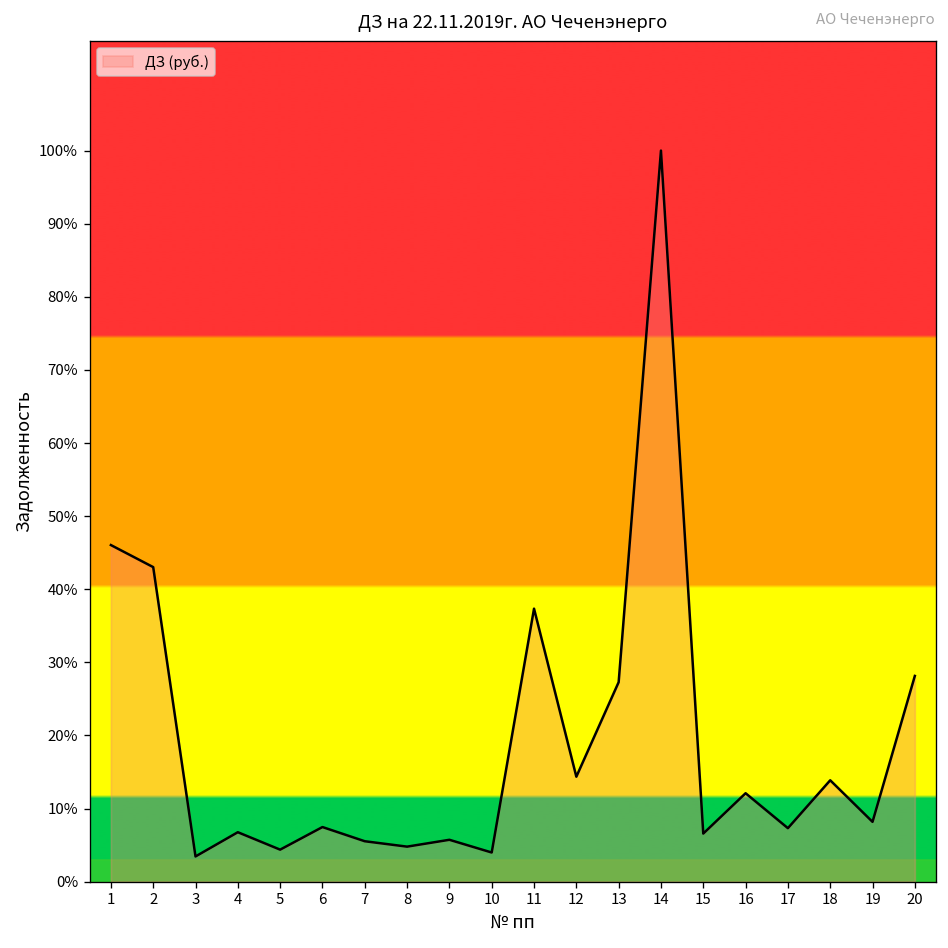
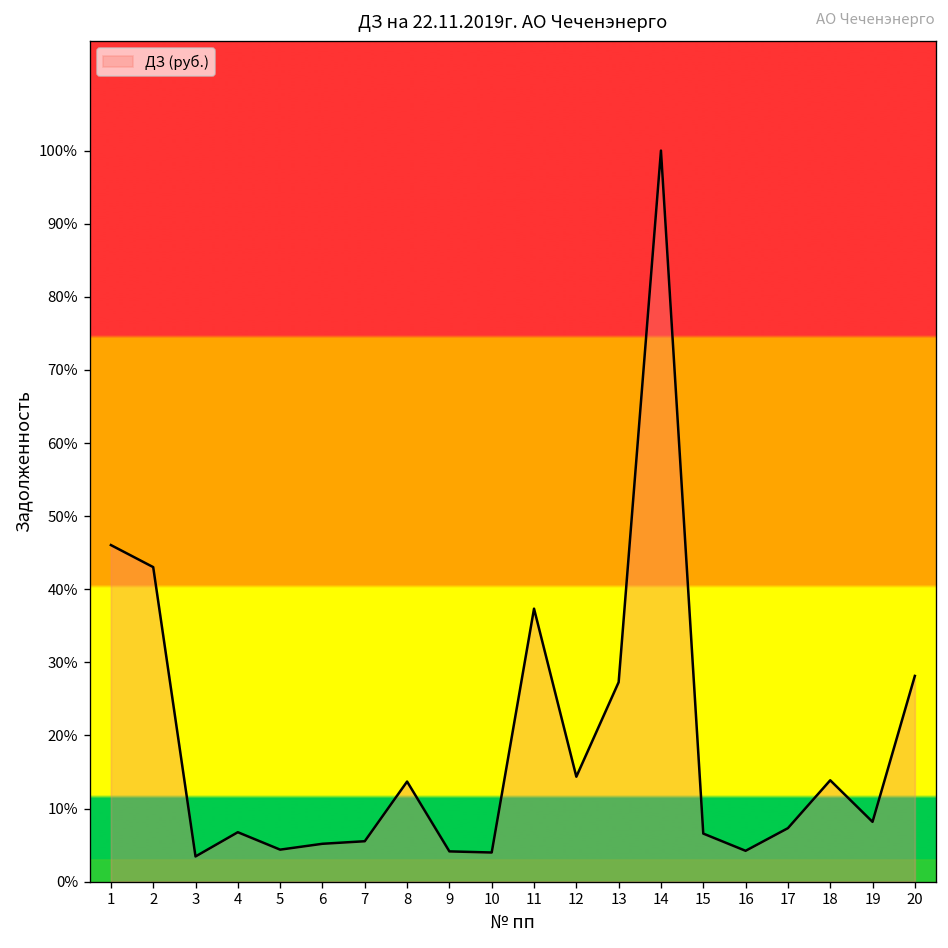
  {
    "1": "46%",
    "2": "43%",
    "3": "3%",
    "4": "7%",
    "5": "4%",
-   "6": "7%",
+   "6": "5%",
    "7": "6%",
-   "8": "5%",
-   "9": "6%",
+   "8": "14%",
+   "9": "4%",
    "10": "4%",
    "11": "37%",
    "12": "14%",
    "13": "27%",
    "14": "100%",
    "15": "7%",
-   "16": "12%",
+   "16": "4%",
    "17": "7%",
    "18": "14%",
    "19": "8%",
    "20": "28%"
  }
